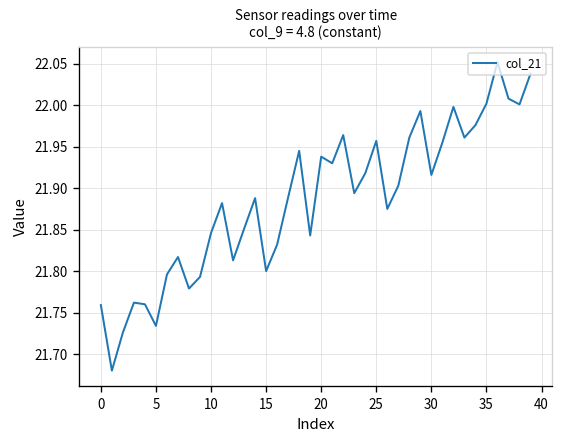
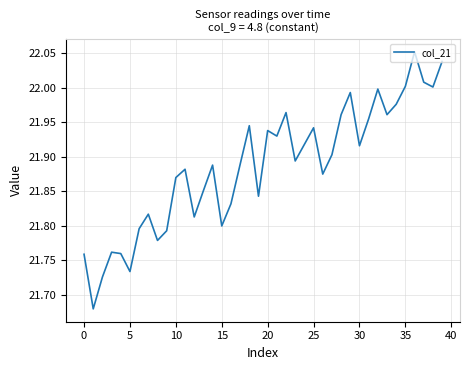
  {
    "0": 21.76,
    "5": 21.73,
-   "10": 21.85,
+   "10": 21.87,
    "15": 21.80,
    "20": 21.94,
-   "25": 21.96,
+   "25": 21.94,
    "30": 21.92,
    "35": 22.00
  }
